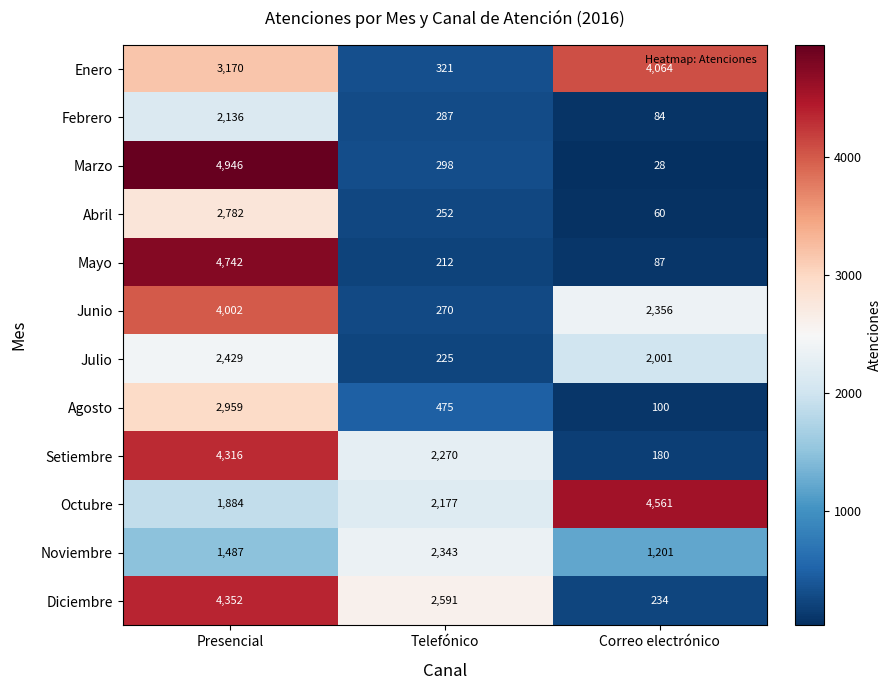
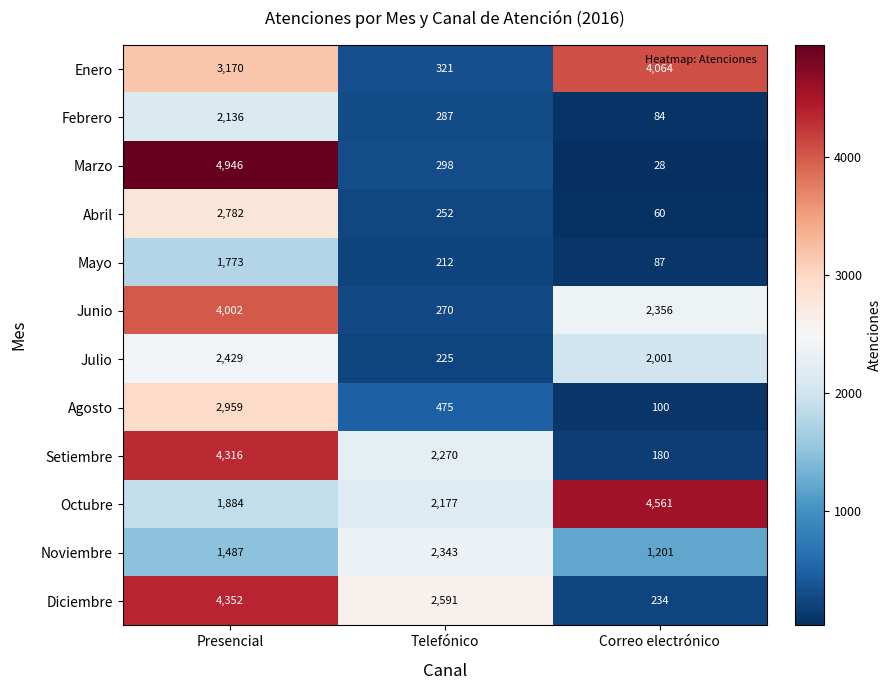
  {
    "Enero": {
      "Presencial": "3,170",
      "Telefónico": "321"
    },
    "Febrero": {
      "Presencial": "2,136",
      "Telefónico": "287",
      "Correo electrónico": "84"
    },
    "Marzo": {
      "Presencial": "4,946",
      "Telefónico": "298",
      "Correo electrónico": "28"
    },
    "Abril": {
      "Presencial": "2,782",
      "Telefónico": "252",
      "Correo electrónico": "60"
    },
    "Mayo": {
-     "Presencial": "4,742",
+     "Presencial": "1,773",
      "Telefónico": "212",
      "Correo electrónico": "87"
    },
    "Junio": {
      "Presencial": "4,002",
      "Telefónico": "270",
      "Correo electrónico": "2,356"
    },
    "Julio": {
      "Presencial": "2,429",
      "Telefónico": "225",
      "Correo electrónico": "2,001"
    },
    "Agosto": {
      "Presencial": "2,959",
      "Telefónico": "475",
      "Correo electrónico": "100"
    },
    "Setiembre": {
      "Presencial": "4,316",
      "Telefónico": "2,270",
      "Correo electrónico": "180"
    },
    "Octubre": {
      "Presencial": "1,884",
      "Telefónico": "2,177",
      "Correo electrónico": "4,561"
    },
    "Noviembre": {
      "Presencial": "1,487",
      "Telefónico": "2,343",
      "Correo electrónico": "1,201"
    },
    "Diciembre": {
      "Presencial": "4,352",
      "Telefónico": "2,591",
      "Correo electrónico": "234"
    }
  }
